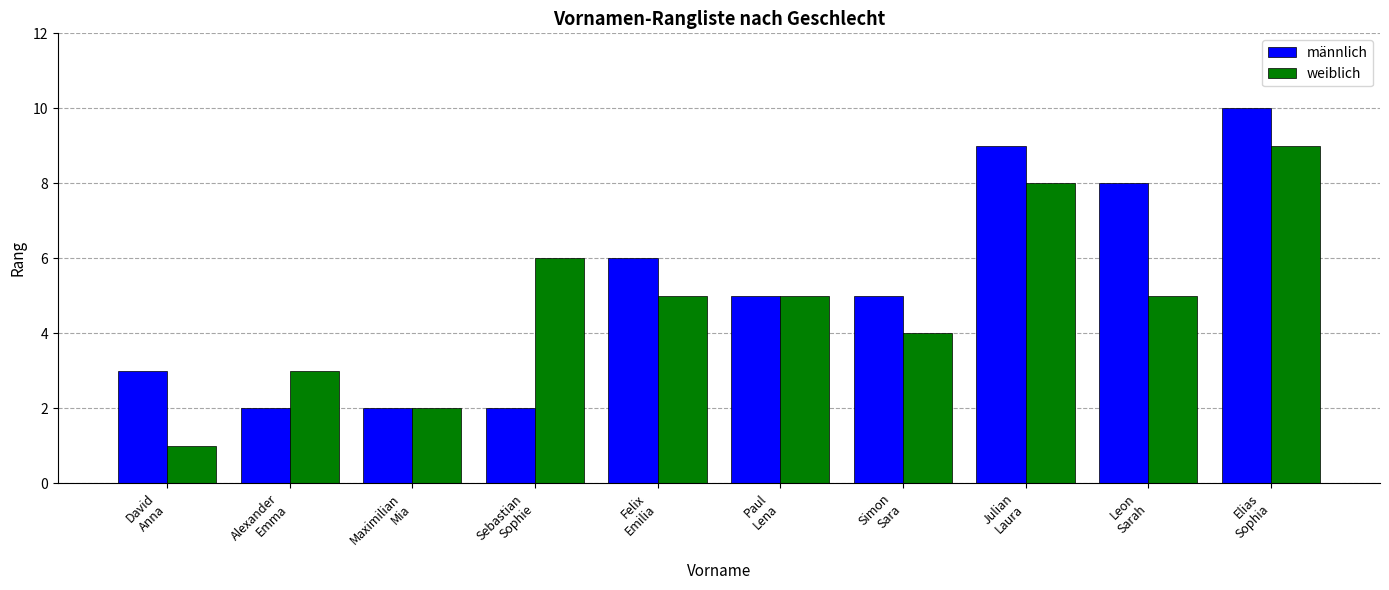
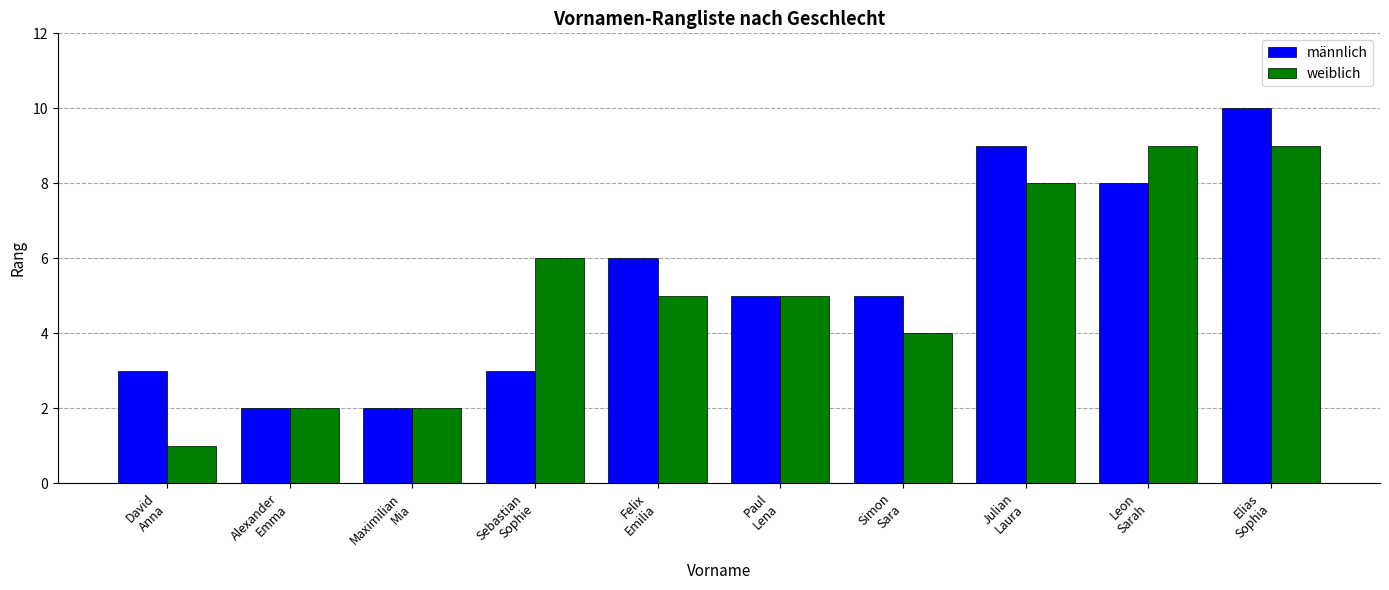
  {
    "männlich": {
      "David Anna": 3,
      "Alexander Emma": 2,
      "Maximilian Mia": 2,
-     "Sebastian Sophie": 2,
+     "Sebastian Sophie": 3,
      "Felix Emilia": 6,
      "Paul Lena": 5,
      "Simon Sara": 5,
      "Julian Laura": 9,
      "Leon Sarah": 8,
      "Elias Sophia": 10
    },
    "weiblich": {
      "David Anna": 1,
-     "Alexander Emma": 3,
+     "Alexander Emma": 2,
      "Maximilian Mia": 2,
      "Sebastian Sophie": 6,
      "Felix Emilia": 5,
      "Paul Lena": 5,
      "Simon Sara": 4,
      "Julian Laura": 8,
-     "Leon Sarah": 5,
+     "Leon Sarah": 9,
      "Elias Sophia": 9
    }
  }
